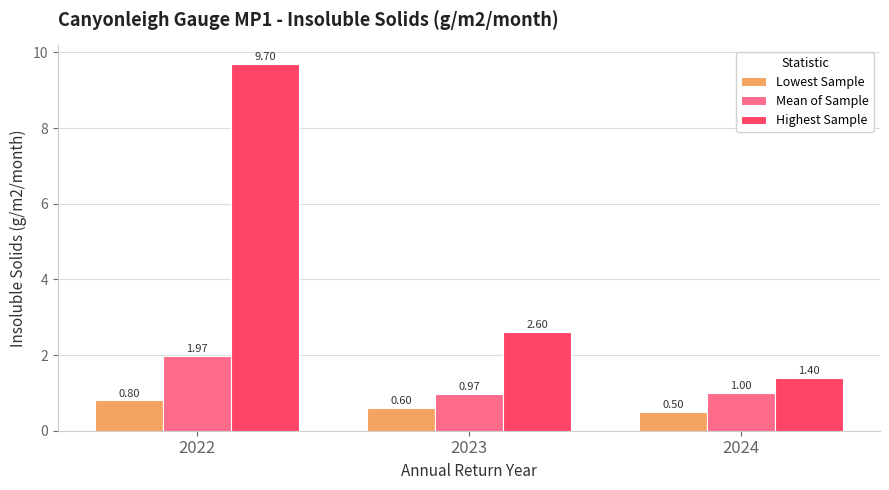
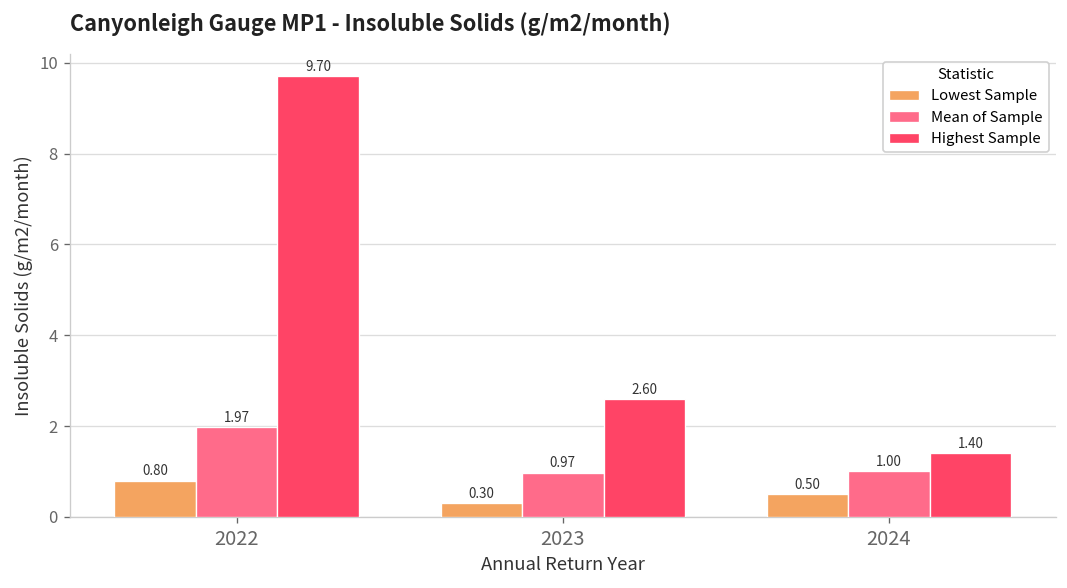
  {
    "Lowest Sample": {
      "2022": 0.80,
-     "2023": 0.60,
+     "2023": 0.30,
      "2024": 0.50
    }
  }
